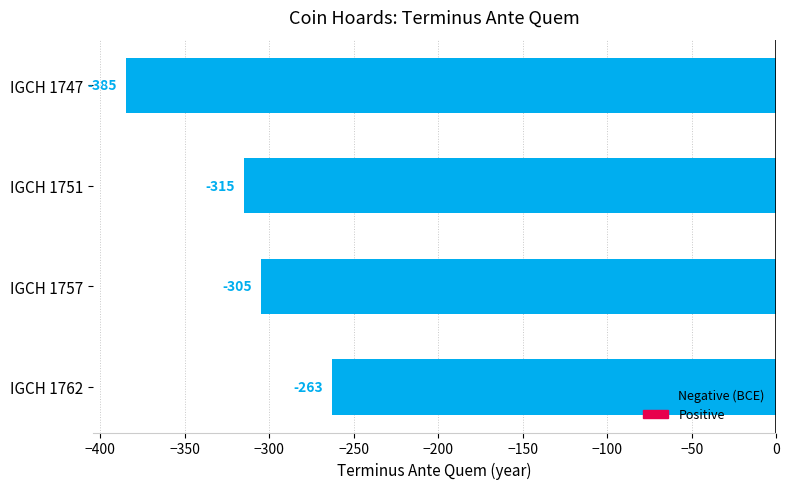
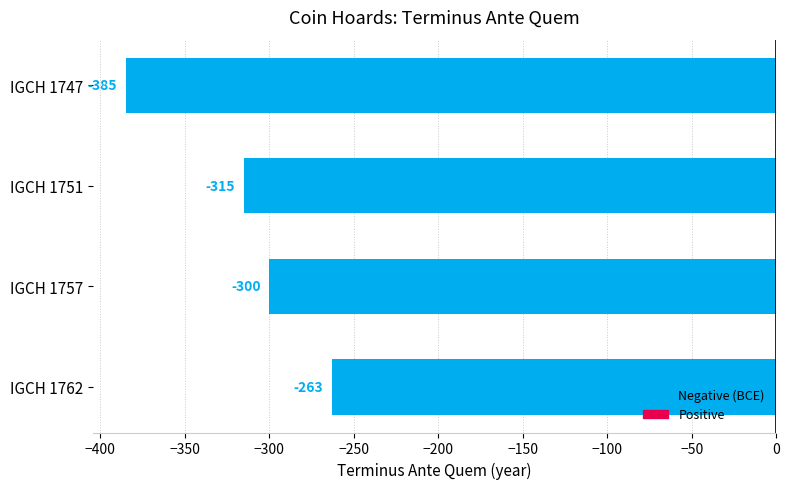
  {
    "IGCH 1747": -385,
    "IGCH 1751": -315,
-   "IGCH 1757": -305,
+   "IGCH 1757": -300,
    "IGCH 1762": -263
  }
